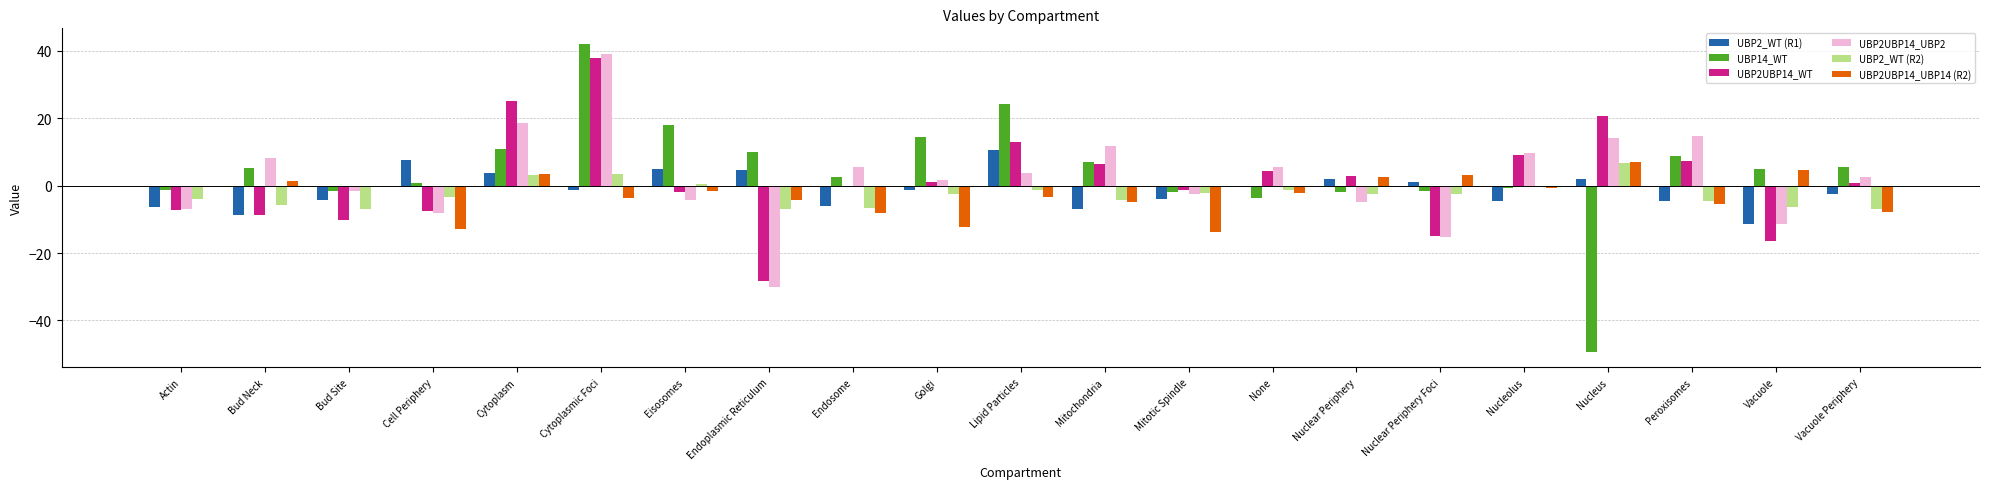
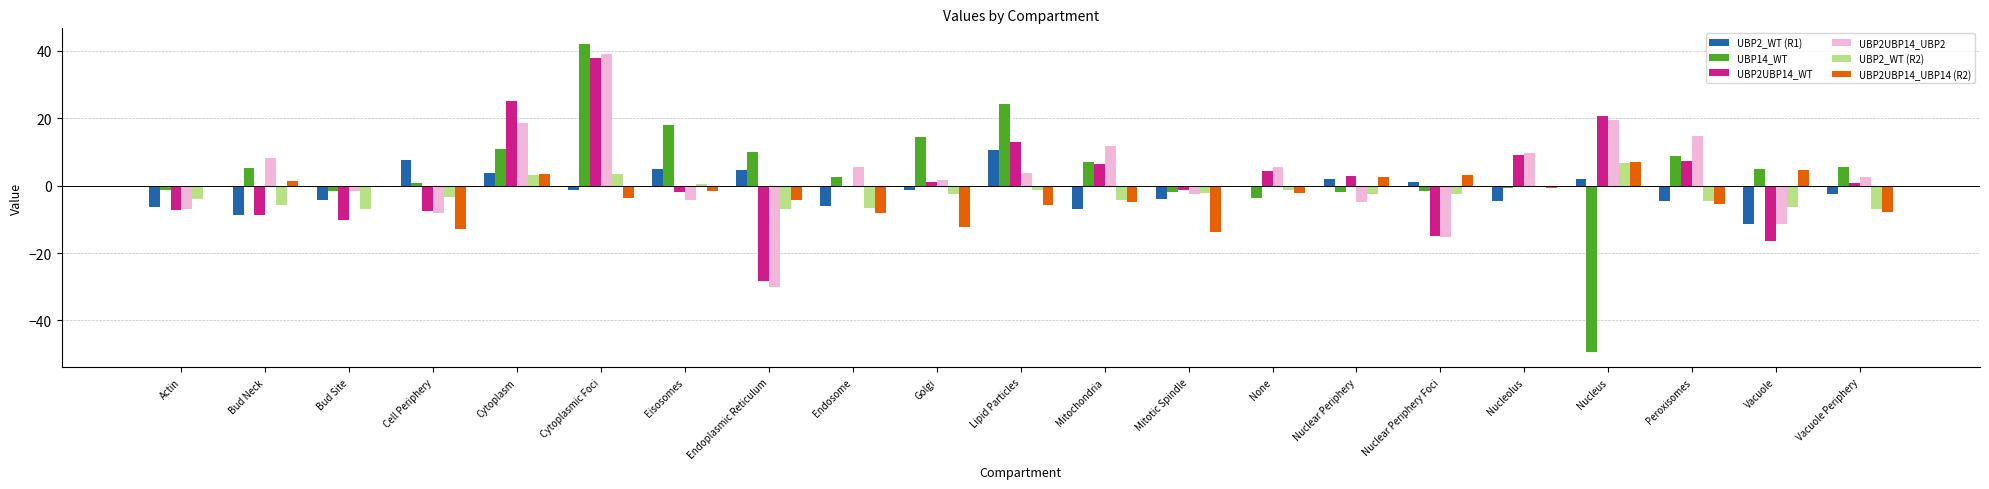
  {
    "UBP2_WT (R1)": {
      "Actin": -6,
      "Bud Neck": -9,
      "Bud Site": -4,
      "Cell Periphery": 8,
      "Cytoplasm": 4,
      "Cytoplasmic Foci": -1,
      "Eisosomes": 5,
      "Endoplasmic Reticulum": 4,
      "Endosome": -6,
      "Golgi": -1,
      "Lipid Particles": 11,
      "Mitochondria": -7,
      "Mitotic Spindle": -4,
      "Nuclear Periphery": 2,
      "Nuclear Periphery Foci": 1,
      "Nucleolus": -5,
      "Nucleus": 2,
      "Peroxisomes": -5,
      "Vacuole": -11,
      "Vacuole Periphery": -3
    },
    "UBP14_WT": {
      "Actin": -1,
      "Bud Neck": 5,
      "Bud Site": -2,
      "Cytoplasm": 11,
      "Cytoplasmic Foci": 42,
      "Eisosomes": 18,
      "Endoplasmic Reticulum": 10,
      "Endosome": 3,
      "Golgi": 14,
      "Lipid Particles": 24,
      "Mitochondria": 7,
      "Mitotic Spindle": -2,
      "None": -4,
      "Nuclear Periphery": -2,
      "Nuclear Periphery Foci": -2,
      "Nucleolus": -1,
      "Nucleus": -49,
      "Peroxisomes": 9,
      "Vacuole": 5,
      "Vacuole Periphery": 6
    },
    "UBP2UBP14_WT": {
      "Actin": -7,
      "Bud Neck": -9,
      "Bud Site": -10,
      "Cell Periphery": -8,
      "Cytoplasm": 25,
      "Cytoplasmic Foci": 38,
      "Eisosomes": -2,
      "Endoplasmic Reticulum": -28,
      "Golgi": 1,
      "Lipid Particles": 13,
      "Mitochondria": 6,
      "Mitotic Spindle": -1,
      "None": 4,
      "Nuclear Periphery": 3,
      "Nuclear Periphery Foci": -15,
      "Nucleolus": 9,
      "Nucleus": 21,
      "Peroxisomes": 7,
      "Vacuole": -17,
      "Vacuole Periphery": 1
    },
    "UBP2UBP14_UBP2": {
      "Actin": -7,
      "Bud Neck": 8,
      "Bud Site": -2,
      "Cell Periphery": -8,
      "Cytoplasm": 19,
      "Cytoplasmic Foci": 39,
      "Eisosomes": -4,
      "Endoplasmic Reticulum": -30,
      "Endosome": 5,
      "Golgi": 2,
      "Lipid Particles": 4,
      "Mitochondria": 12,
      "Mitotic Spindle": -3,
      "None": 5,
      "Nuclear Periphery": -5,
      "Nuclear Periphery Foci": -15,
      "Nucleolus": 10,
-     "Nucleus": 14,
+     "Nucleus": 19,
      "Peroxisomes": 15,
      "Vacuole": -12,
      "Vacuole Periphery": 3
    },
    "UBP2_WT (R2)": {
      "Actin": -4,
      "Bud Neck": -6,
      "Bud Site": -7,
      "Cell Periphery": -3,
      "Cytoplasm": 3,
      "Cytoplasmic Foci": 4,
      "Endoplasmic Reticulum": -7,
      "Endosome": -7,
      "Golgi": -3,
      "Lipid Particles": -1,
      "Mitochondria": -4,
      "Mitotic Spindle": -2,
      "None": -1,
      "Nuclear Periphery": -2,
      "Nuclear Periphery Foci": -2,
      "Nucleus": 7,
      "Peroxisomes": -5,
      "Vacuole": -6,
      "Vacuole Periphery": -7
    },
    "UBP2UBP14_UBP14 (R2)": {
      "Bud Neck": 1,
      "Cell Periphery": -13,
      "Cytoplasm": 3,
      "Cytoplasmic Foci": -4,
      "Eisosomes": -2,
      "Endoplasmic Reticulum": -4,
      "Endosome": -8,
      "Golgi": -12,
-     "Lipid Particles": -3,
+     "Lipid Particles": -6,
      "Mitochondria": -5,
      "Mitotic Spindle": -14,
      "None": -2,
      "Nuclear Periphery": 3,
      "Nuclear Periphery Foci": 3,
      "Nucleus": 7,
      "Peroxisomes": -5,
      "Vacuole": 5,
      "Vacuole Periphery": -8
    }
  }
